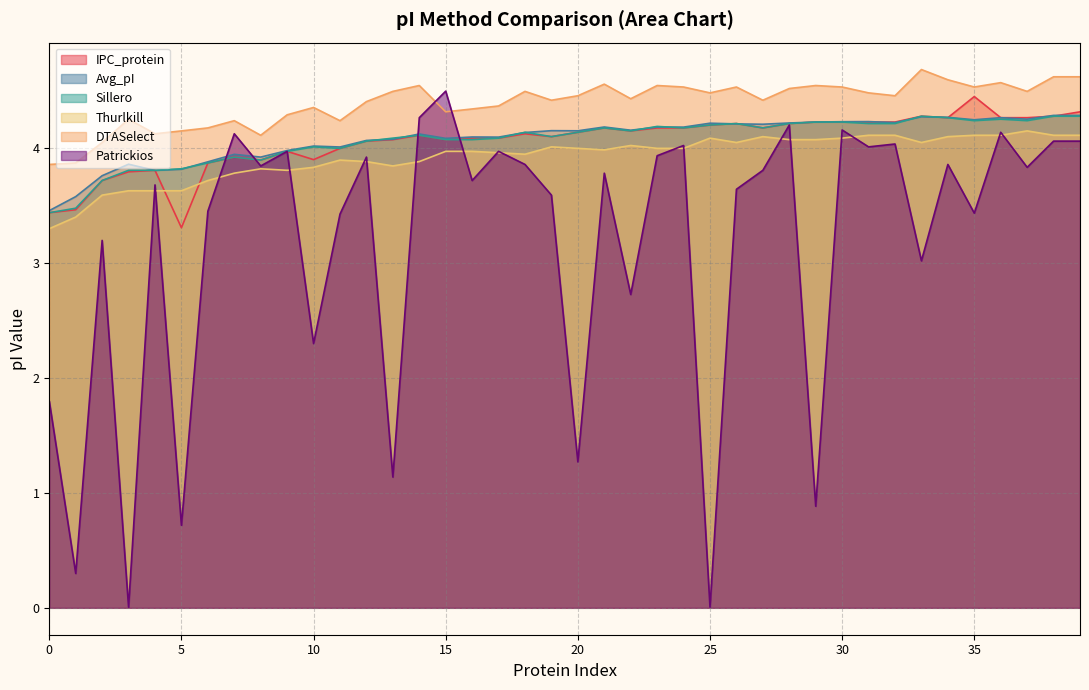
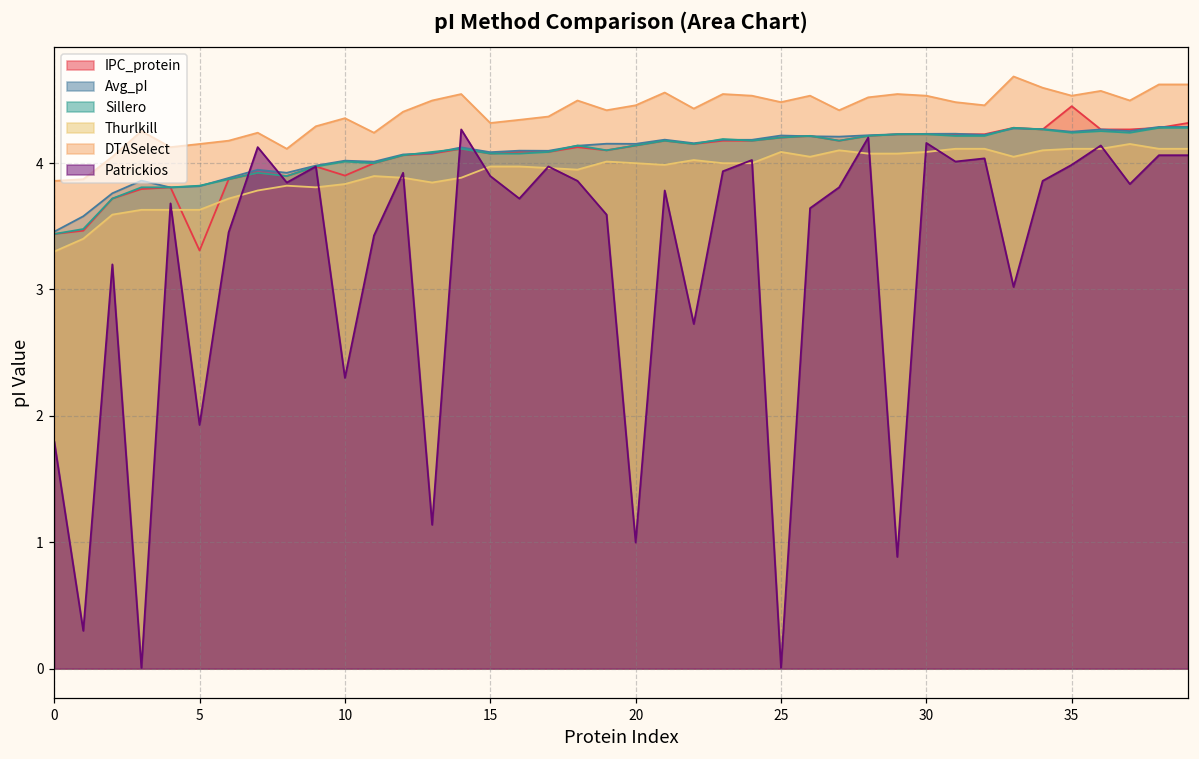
  {
    "IPC_protein": {
      "5": 3.31,
      "10": 3.90,
      "35": 4.45
    },
    "Patrickios": {
      "0": 1.80,
-     "5": 0.72,
+     "5": 1.93,
      "10": 2.30,
-     "15": 4.50,
-     "20": 1.27,
+     "15": 3.90,
+     "20": 1.00,
      "25": 0.01,
      "30": 4.16,
-     "35": 3.44
+     "35": 3.99
    }
  }
